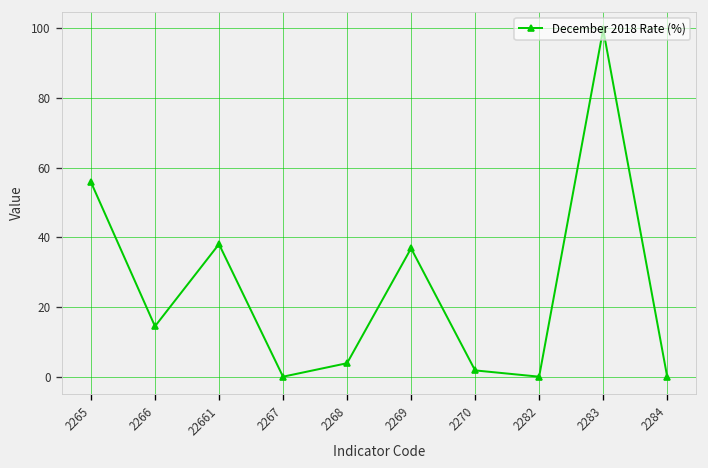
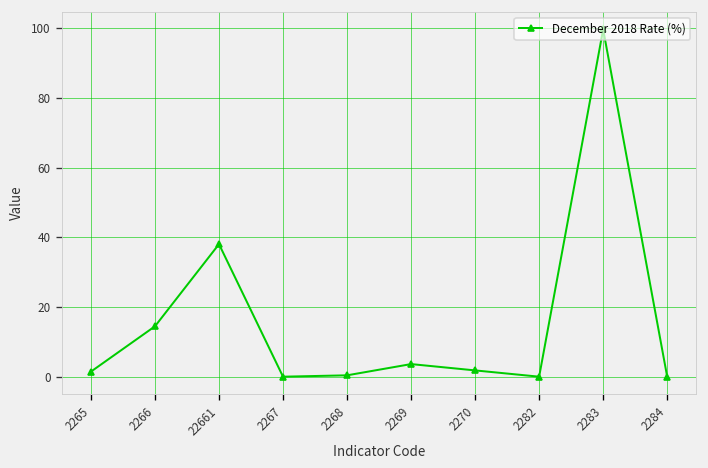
  {
-   "2265": 56,
+   "2265": 1,
    "2266": 14,
    "22661": 38,
    "2267": 0,
-   "2268": 4,
-   "2269": 37,
+   "2268": 0,
+   "2269": 4,
    "2270": 2,
    "2282": 0,
    "2284": 0
  }
